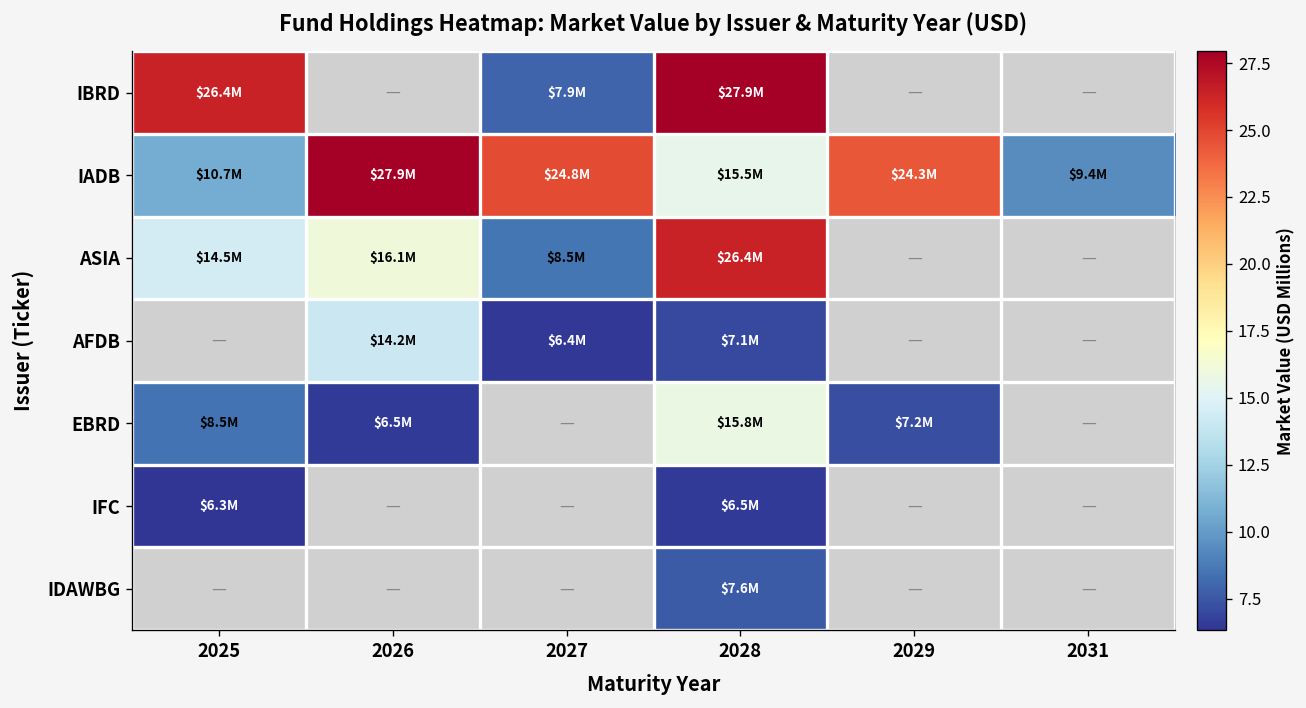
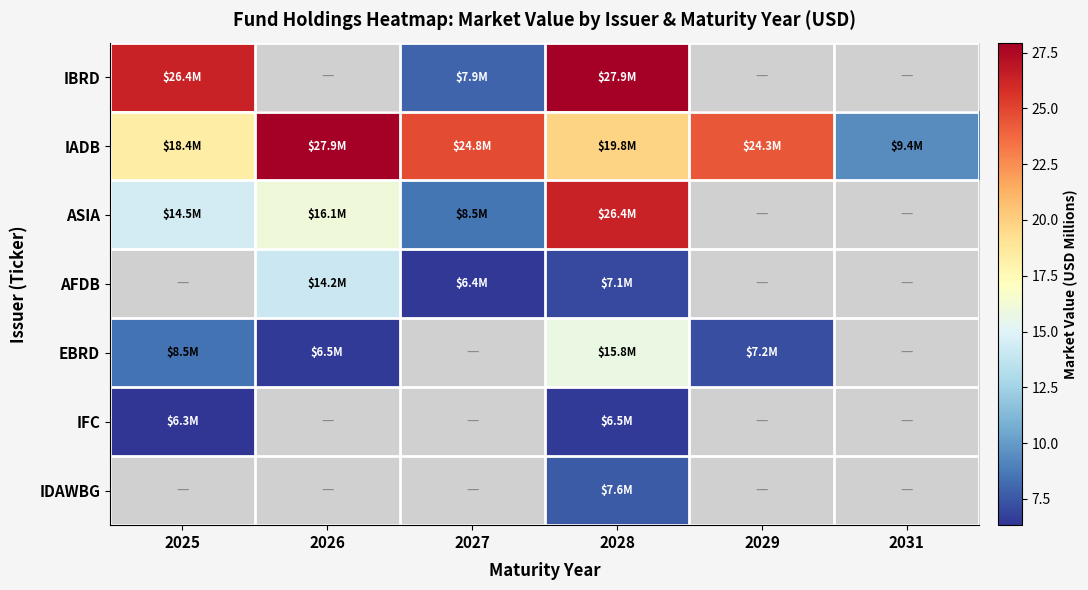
  {
    "IBRD": {
      "2025": "$26.4M",
      "2027": "$7.9M",
      "2028": "$27.9M"
    },
    "IADB": {
-     "2025": "$10.7M",
+     "2025": "$18.4M",
      "2026": "$27.9M",
      "2027": "$24.8M",
-     "2028": "$15.5M",
+     "2028": "$19.8M",
      "2029": "$24.3M",
      "2031": "$9.4M"
    },
    "ASIA": {
      "2025": "$14.5M",
      "2026": "$16.1M",
      "2027": "$8.5M",
      "2028": "$26.4M"
    },
    "AFDB": {
      "2026": "$14.2M",
      "2027": "$6.4M",
      "2028": "$7.1M"
    },
    "EBRD": {
      "2025": "$8.5M",
      "2026": "$6.5M",
      "2028": "$15.8M",
      "2029": "$7.2M"
    },
    "IFC": {
      "2025": "$6.3M",
      "2028": "$6.5M"
    },
    "IDAWBG": {
      "2028": "$7.6M"
    }
  }
